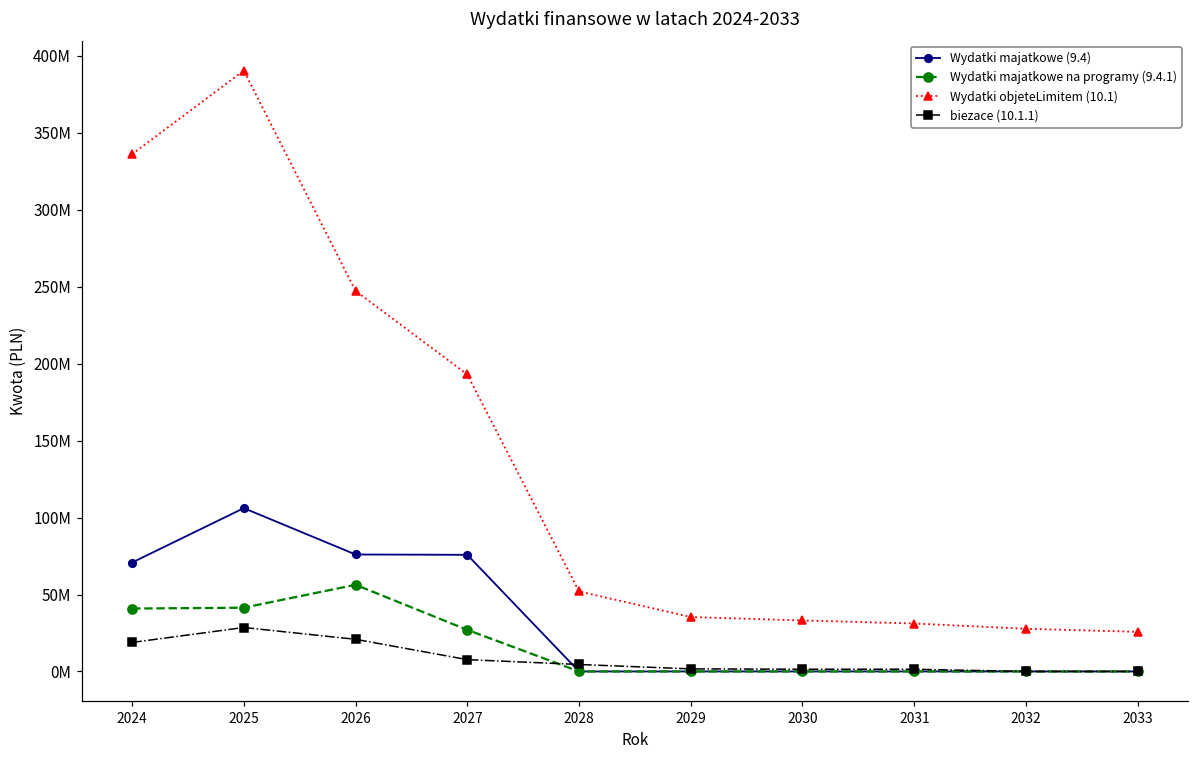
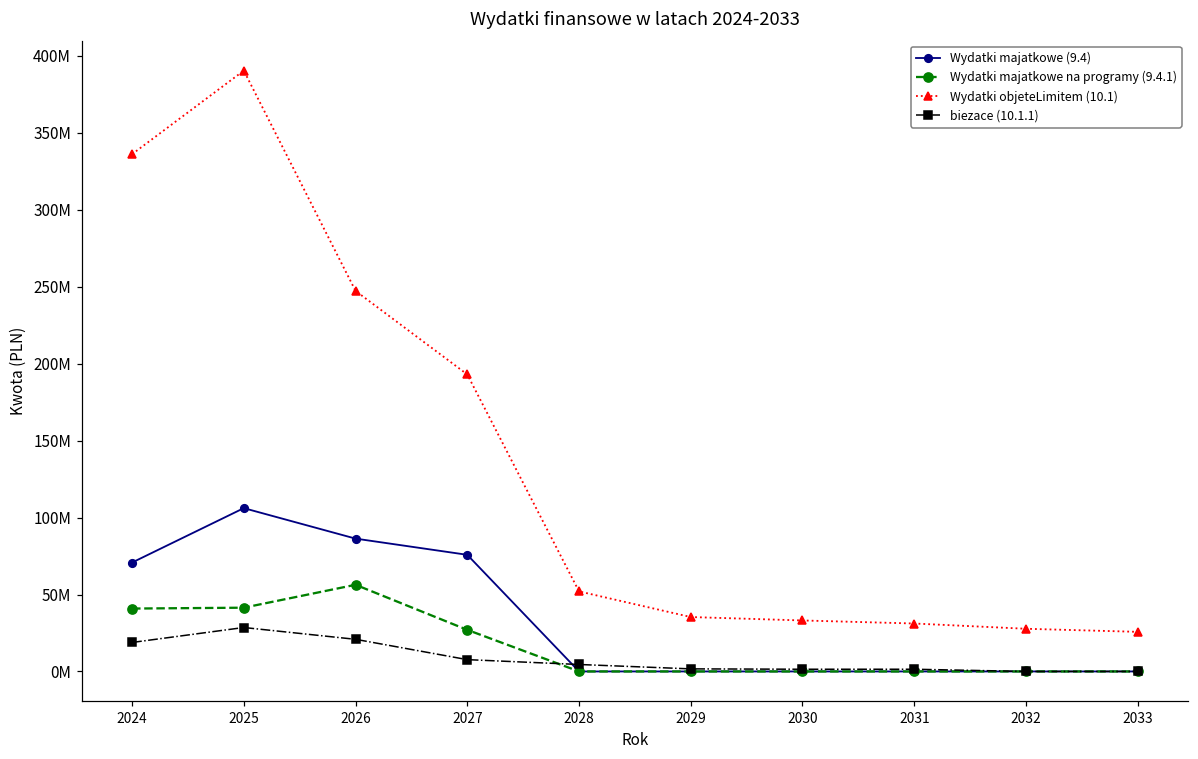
  {
    "Wydatki majatkowe (9.4)": {
      "2024": 71000000,
      "2025": 106000000,
-     "2026": 76000000,
+     "2026": 86000000,
      "2027": 76000000
    },
    "Wydatki majatkowe na programy (9.4.1)": {
      "2024": 41000000,
      "2025": 41000000,
      "2026": 56000000,
      "2027": 27000000
    },
    "Wydatki objeteLimitem (10.1)": {
      "2024": 336000000,
      "2025": 390000000,
      "2026": 247000000,
      "2027": 193000000,
      "2028": 52000000,
      "2029": 35000000,
      "2030": 33000000,
      "2031": 31000000,
      "2032": 28000000,
      "2033": 26000000
    },
    "biezace (10.1.1)": {
      "2024": 19000000,
      "2025": 29000000,
      "2026": 21000000,
      "2027": 8000000,
      "2028": 5000000
    }
  }
